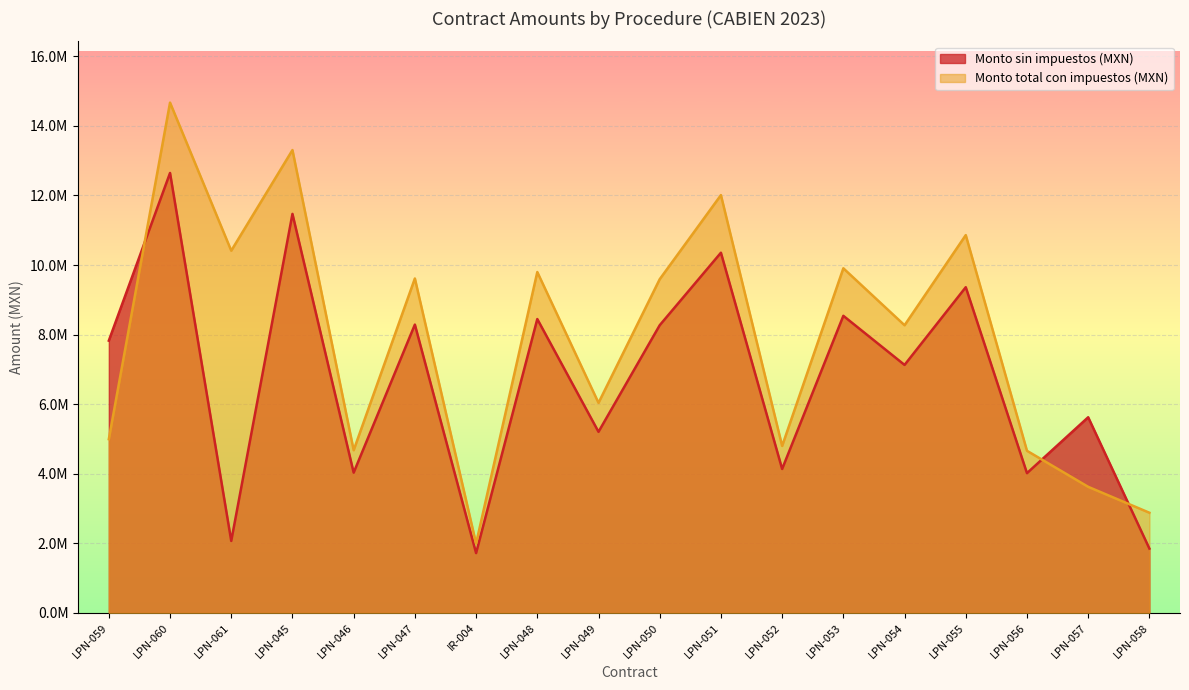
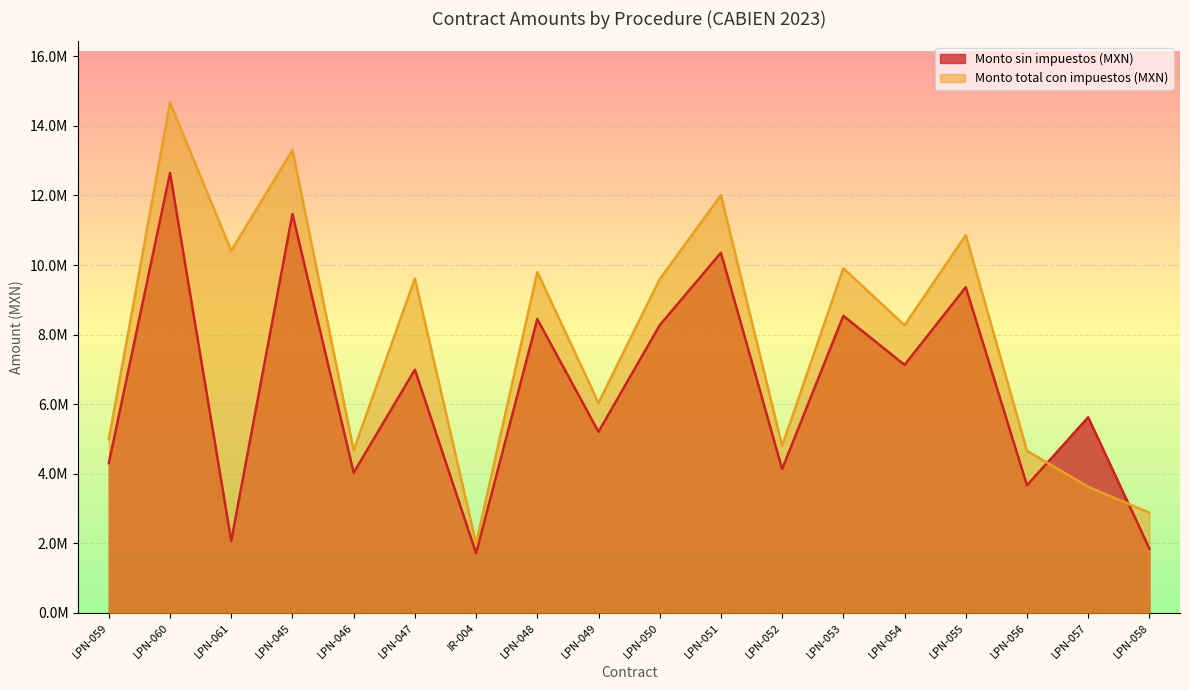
  {
    "Monto sin impuestos (MXN)": {
-     "LPN-059": 7800000,
+     "LPN-059": 4300000,
      "LPN-060": 12600000,
      "LPN-061": 2100000,
      "LPN-045": 11500000,
      "LPN-046": 4000000,
-     "LPN-047": 8300000,
+     "LPN-047": 7000000,
      "IR-004": 1700000,
      "LPN-048": 8400000,
      "LPN-049": 5200000,
      "LPN-050": 8300000,
      "LPN-051": 10400000,
      "LPN-052": 4100000,
      "LPN-053": 8500000,
      "LPN-054": 7100000,
      "LPN-055": 9400000,
-     "LPN-056": 4000000,
+     "LPN-056": 3700000,
      "LPN-057": 5600000,
      "LPN-058": 1800000
    },
    "Monto total con impuestos (MXN)": {
      "LPN-059": 5000000,
      "LPN-060": 14700000,
      "LPN-061": 10400000,
      "LPN-045": 13300000,
      "LPN-046": 4700000,
      "LPN-047": 9600000,
      "IR-004": 2000000,
      "LPN-048": 9800000,
      "LPN-049": 6000000,
      "LPN-050": 9600000,
      "LPN-051": 12000000,
      "LPN-052": 4800000,
      "LPN-053": 9900000,
      "LPN-054": 8300000,
      "LPN-055": 10900000,
      "LPN-056": 4700000,
      "LPN-057": 3600000,
      "LPN-058": 2900000
    }
  }
